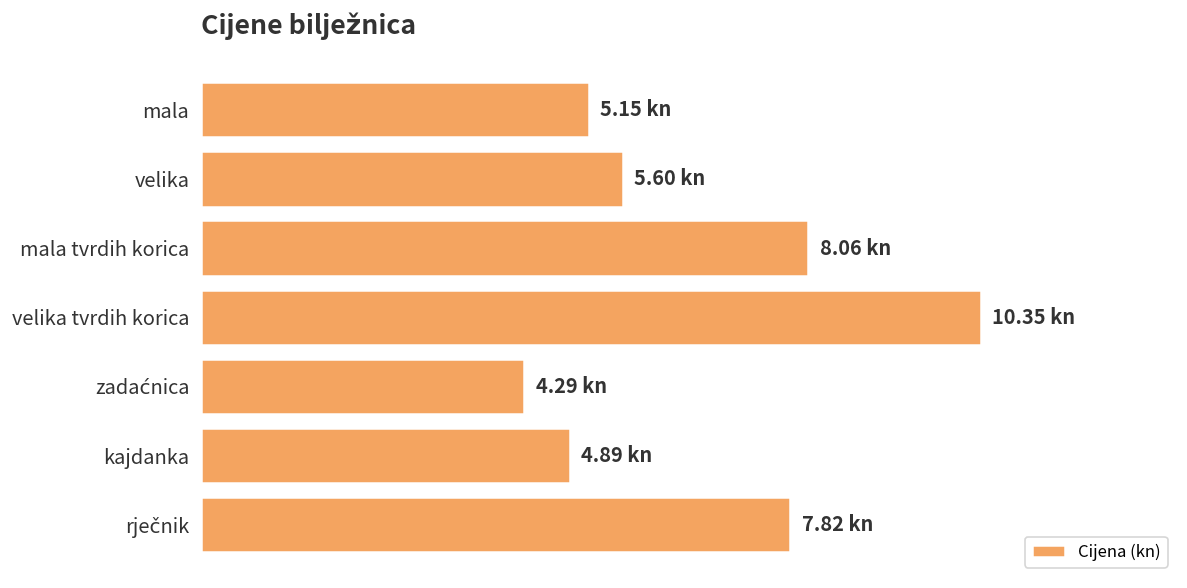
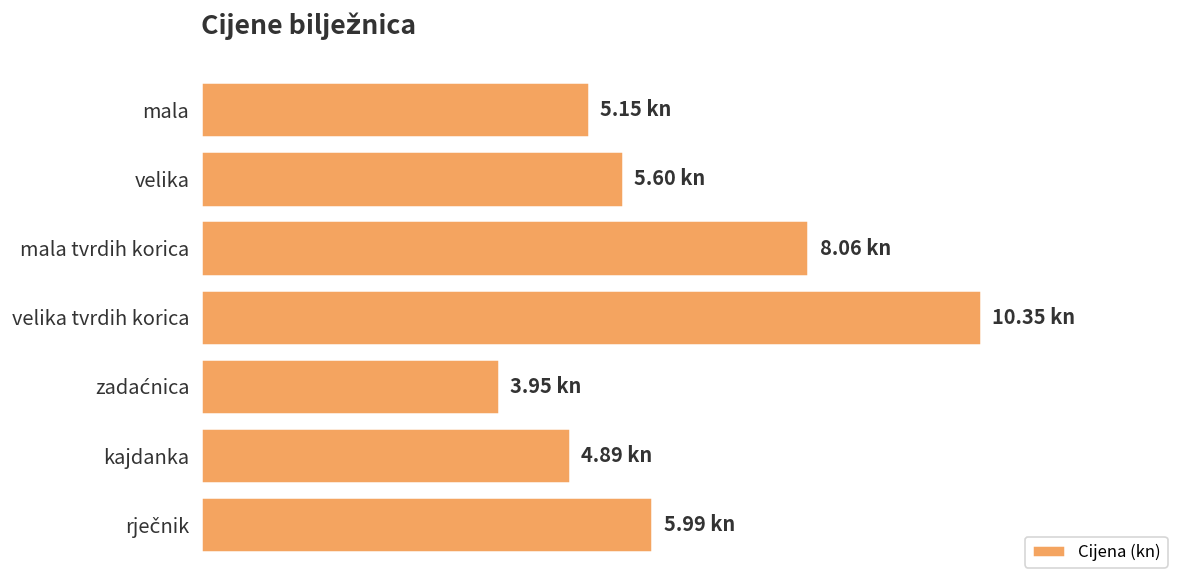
  {
    "mala": 5.15,
    "velika": 5.60,
    "mala tvrdih korica": 8.06,
    "velika tvrdih korica": 10.35,
-   "zadaćnica": 4.29,
+   "zadaćnica": 3.95,
    "kajdanka": 4.89,
-   "rječnik": 7.82
+   "rječnik": 5.99
  }
